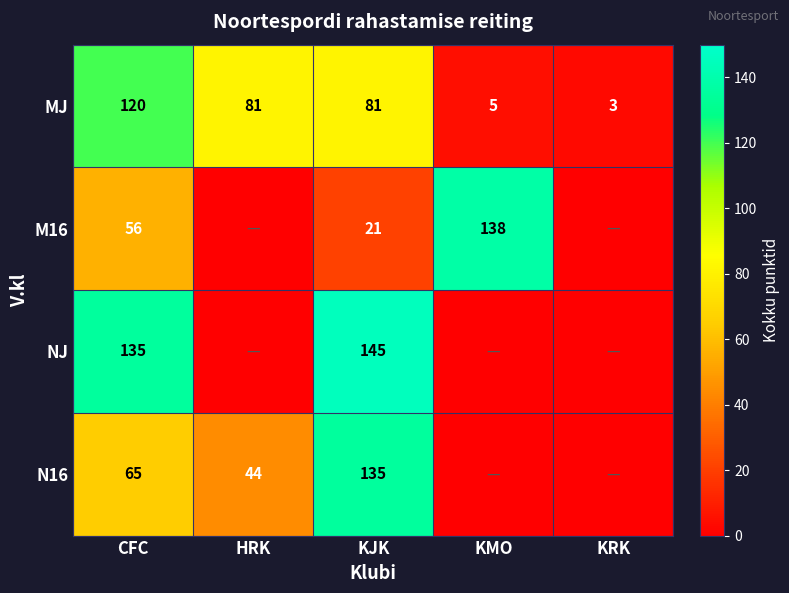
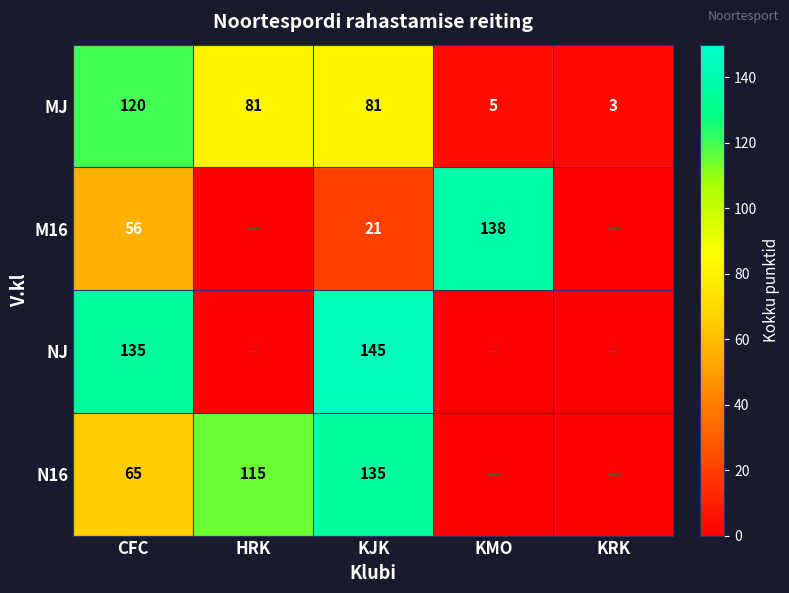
  {
    "MJ": {
      "CFC": 120,
      "HRK": 81,
      "KJK": 81,
      "KMO": 5,
      "KRK": 3
    },
    "M16": {
      "CFC": 56,
      "KJK": 21,
      "KMO": 138
    },
    "NJ": {
      "CFC": 135,
      "KJK": 145
    },
    "N16": {
      "CFC": 65,
-     "HRK": 44,
+     "HRK": 115,
      "KJK": 135
    }
  }
